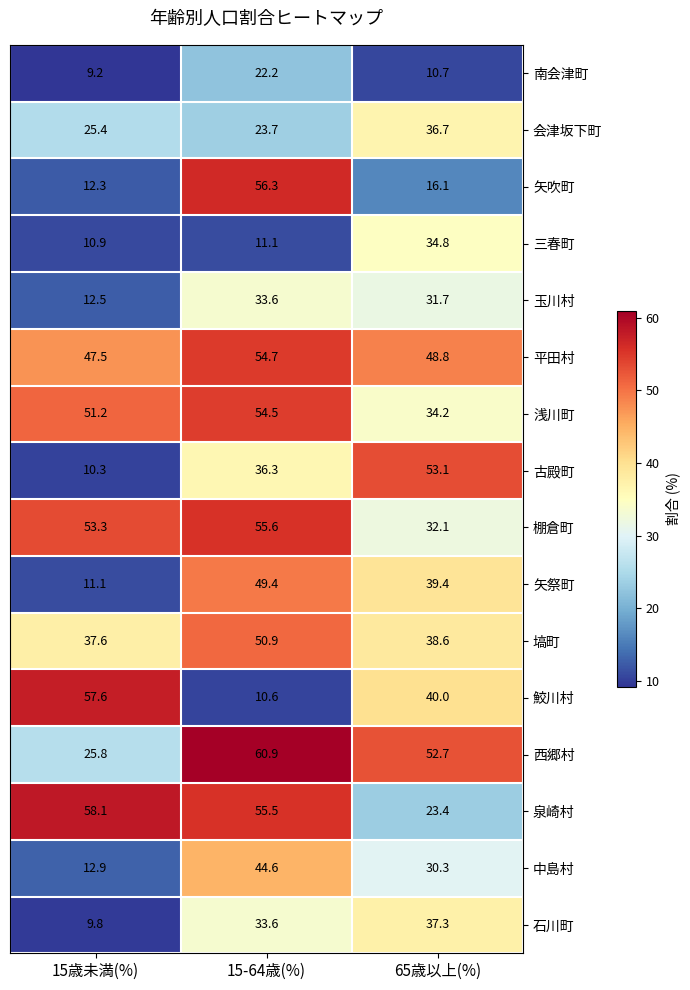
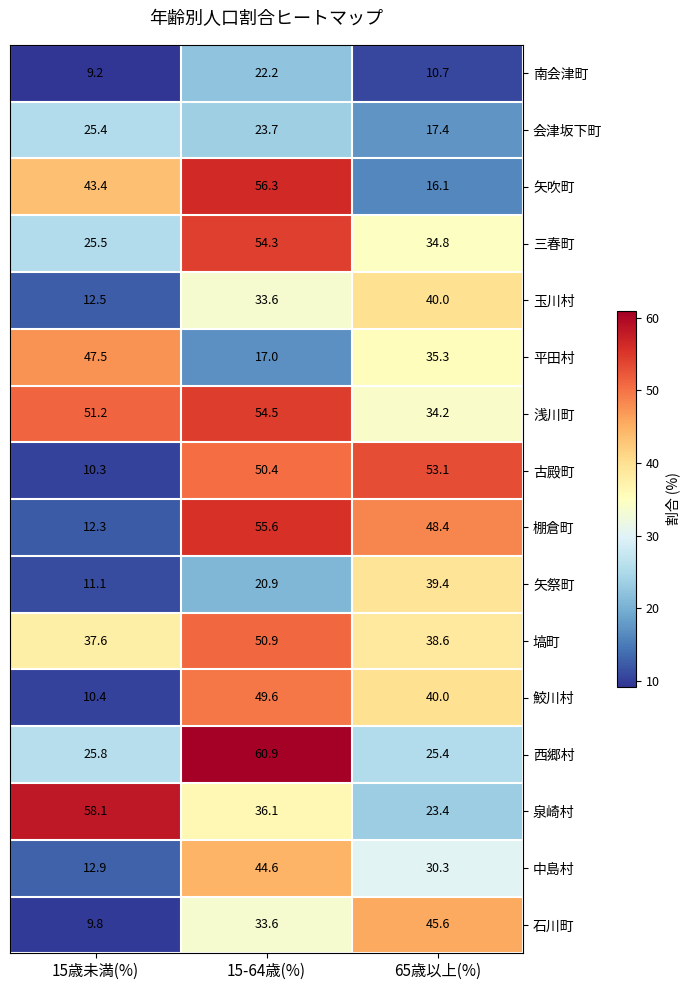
  {
    "南会津町": {
      "15歳未満(%)": 9.2,
      "15-64歳(%)": 22.2,
      "65歳以上(%)": 10.7
    },
    "会津坂下町": {
      "15歳未満(%)": 25.4,
      "15-64歳(%)": 23.7,
-     "65歳以上(%)": 36.7
+     "65歳以上(%)": 17.4
    },
    "矢吹町": {
-     "15歳未満(%)": 12.3,
+     "15歳未満(%)": 43.4,
      "15-64歳(%)": 56.3,
      "65歳以上(%)": 16.1
    },
    "三春町": {
-     "15歳未満(%)": 10.9,
-     "15-64歳(%)": 11.1,
+     "15歳未満(%)": 25.5,
+     "15-64歳(%)": 54.3,
      "65歳以上(%)": 34.8
    },
    "玉川村": {
      "15歳未満(%)": 12.5,
      "15-64歳(%)": 33.6,
-     "65歳以上(%)": 31.7
+     "65歳以上(%)": 40.0
    },
    "平田村": {
      "15歳未満(%)": 47.5,
-     "15-64歳(%)": 54.7,
-     "65歳以上(%)": 48.8
+     "15-64歳(%)": 17.0,
+     "65歳以上(%)": 35.3
    },
    "浅川町": {
      "15歳未満(%)": 51.2,
      "15-64歳(%)": 54.5,
      "65歳以上(%)": 34.2
    },
    "古殿町": {
      "15歳未満(%)": 10.3,
-     "15-64歳(%)": 36.3,
+     "15-64歳(%)": 50.4,
      "65歳以上(%)": 53.1
    },
    "棚倉町": {
-     "15歳未満(%)": 53.3,
+     "15歳未満(%)": 12.3,
      "15-64歳(%)": 55.6,
-     "65歳以上(%)": 32.1
+     "65歳以上(%)": 48.4
    },
    "矢祭町": {
      "15歳未満(%)": 11.1,
-     "15-64歳(%)": 49.4,
+     "15-64歳(%)": 20.9,
      "65歳以上(%)": 39.4
    },
    "塙町": {
      "15歳未満(%)": 37.6,
      "15-64歳(%)": 50.9,
      "65歳以上(%)": 38.6
    },
    "鮫川村": {
-     "15歳未満(%)": 57.6,
-     "15-64歳(%)": 10.6,
+     "15歳未満(%)": 10.4,
+     "15-64歳(%)": 49.6,
      "65歳以上(%)": 40.0
    },
    "西郷村": {
      "15歳未満(%)": 25.8,
      "15-64歳(%)": 60.9,
-     "65歳以上(%)": 52.7
+     "65歳以上(%)": 25.4
    },
    "泉崎村": {
      "15歳未満(%)": 58.1,
-     "15-64歳(%)": 55.5,
+     "15-64歳(%)": 36.1,
      "65歳以上(%)": 23.4
    },
    "中島村": {
      "15歳未満(%)": 12.9,
      "15-64歳(%)": 44.6,
      "65歳以上(%)": 30.3
    },
    "石川町": {
      "15歳未満(%)": 9.8,
      "15-64歳(%)": 33.6,
-     "65歳以上(%)": 37.3
+     "65歳以上(%)": 45.6
    }
  }
